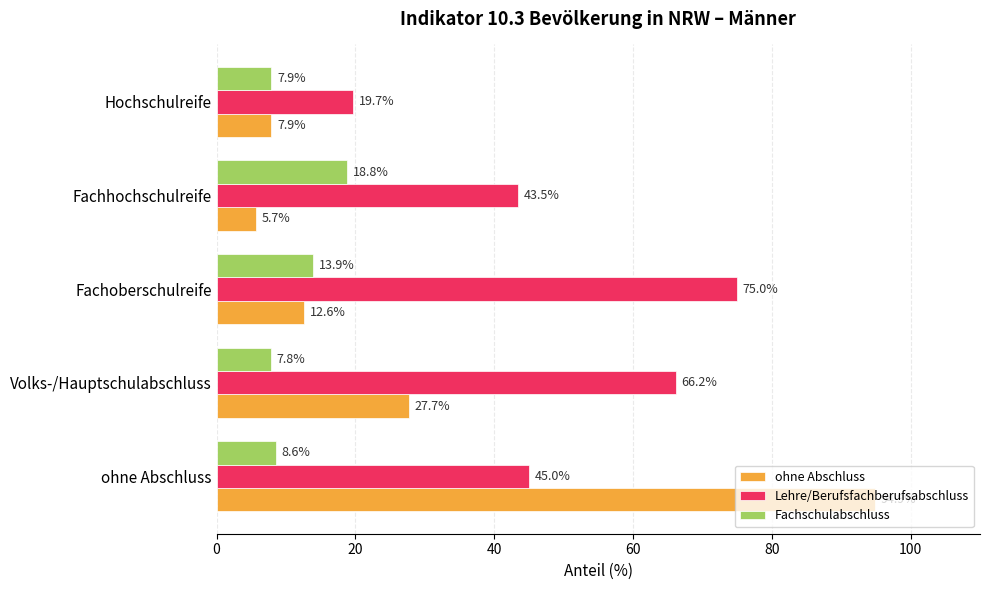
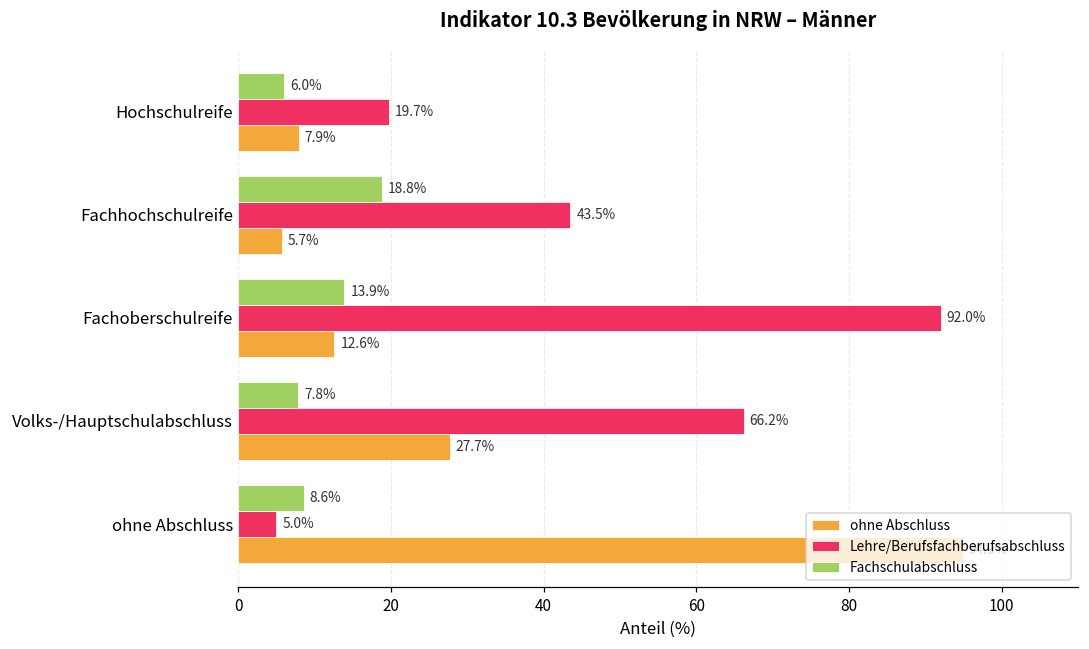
  {
    "ohne Abschluss": {
      "Hochschulreife": "7.9%",
      "Fachhochschulreife": "5.7%",
      "Fachoberschulreife": "12.6%",
      "Volks-/Hauptschulabschluss": "27.7%"
    },
    "Lehre/Berufsfachberufsabschluss": {
      "Hochschulreife": "19.7%",
      "Fachhochschulreife": "43.5%",
-     "Fachoberschulreife": "75.0%",
+     "Fachoberschulreife": "92.0%",
      "Volks-/Hauptschulabschluss": "66.2%",
-     "ohne Abschluss": "45.0%"
+     "ohne Abschluss": "5.0%"
    },
    "Fachschulabschluss": {
-     "Hochschulreife": "7.9%",
+     "Hochschulreife": "6.0%",
      "Fachhochschulreife": "18.8%",
      "Fachoberschulreife": "13.9%",
      "Volks-/Hauptschulabschluss": "7.8%",
      "ohne Abschluss": "8.6%"
    }
  }
